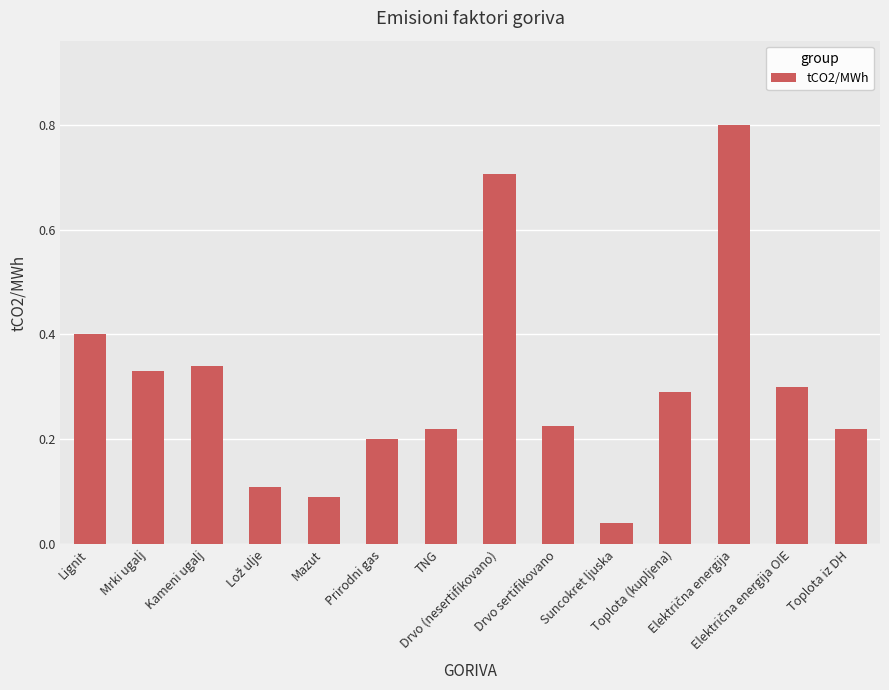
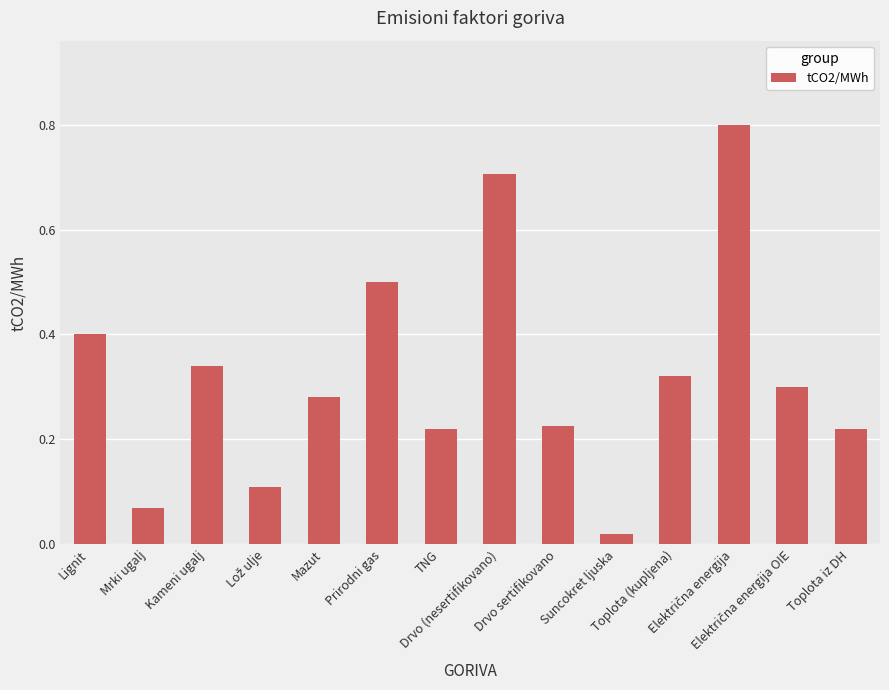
  {
    "Lignit": 0.40,
-   "Mrki ugalj": 0.33,
+   "Mrki ugalj": 0.07,
    "Kameni ugalj": 0.34,
    "Lož ulje": 0.11,
-   "Mazut": 0.09,
-   "Prirodni gas": 0.2,
+   "Mazut": 0.28,
+   "Prirodni gas": 0.5,
    "TNG": 0.22,
    "Drvo (nesertifikovano)": 0.71,
    "Drvo sertifikovano": 0.23,
-   "Suncokret ljuska": 0.04,
-   "Toplota (kupljena)": 0.29,
+   "Suncokret ljuska": 0.02,
+   "Toplota (kupljena)": 0.32,
    "Električna energija": 0.80,
    "Električna energija OIE": 0.30,
    "Toplota iz DH": 0.22
  }
